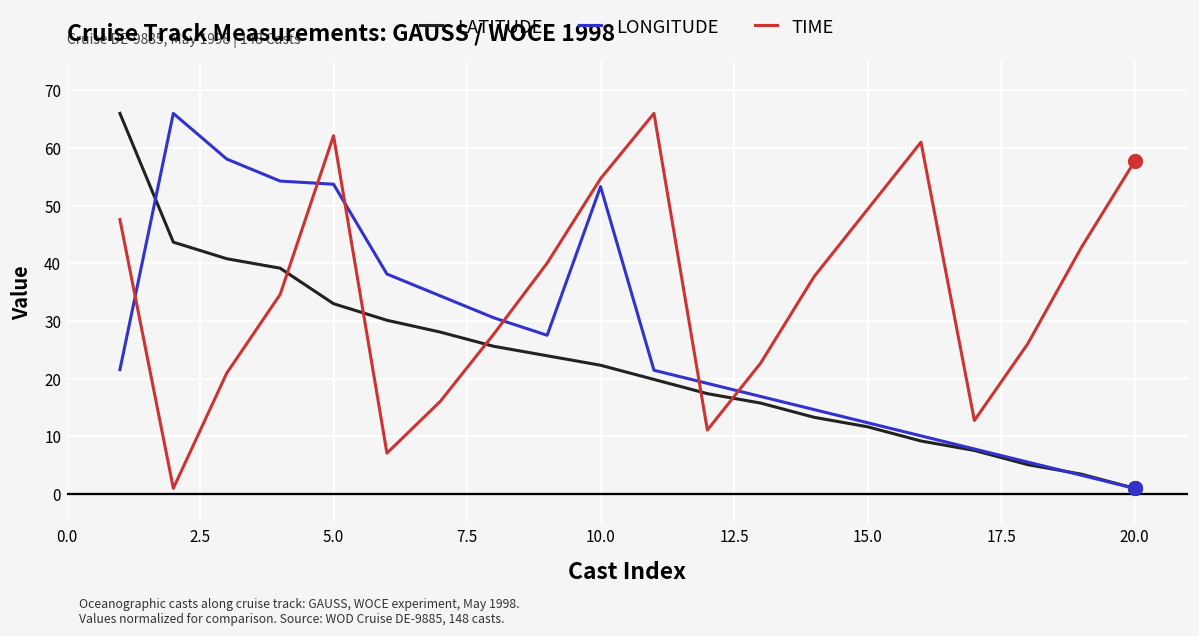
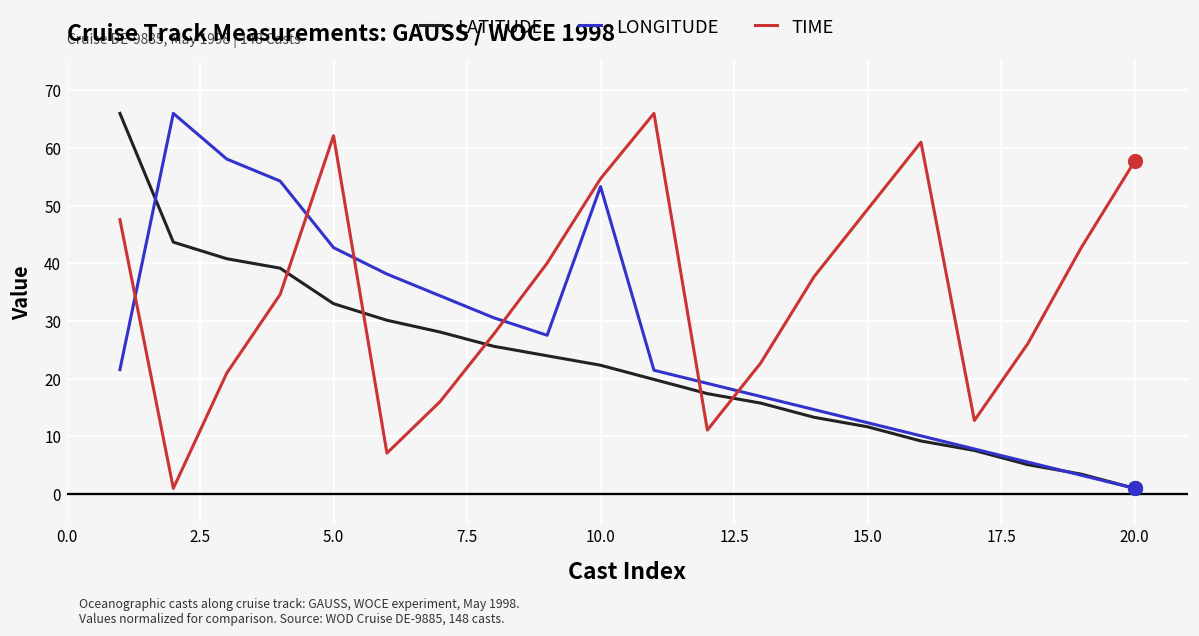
  {
    "LONGITUDE": {
-     "5.0": 54,
+     "5.0": 43,
      "10.0": 53,
      "15.0": 12
    }
  }
